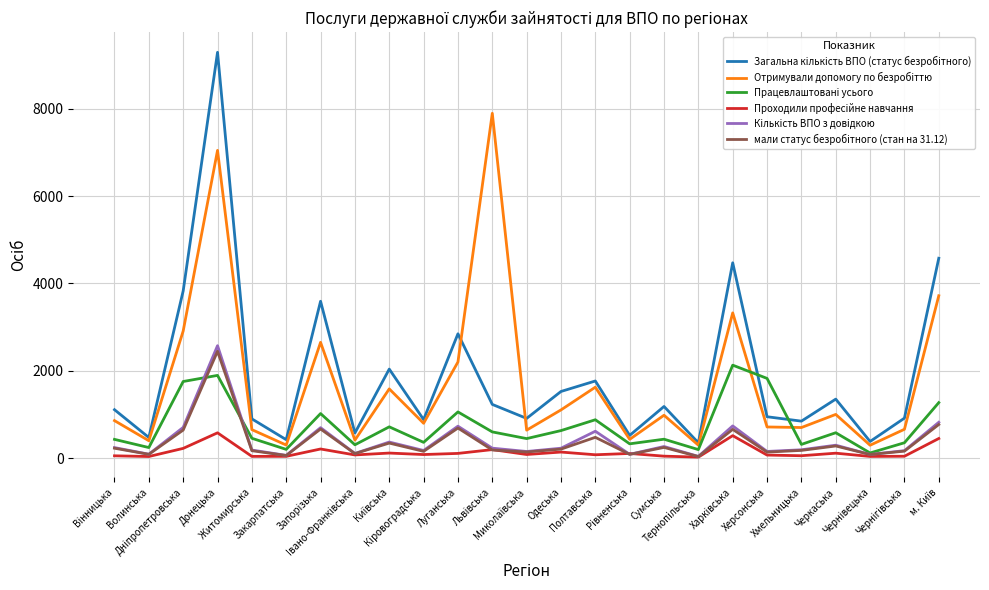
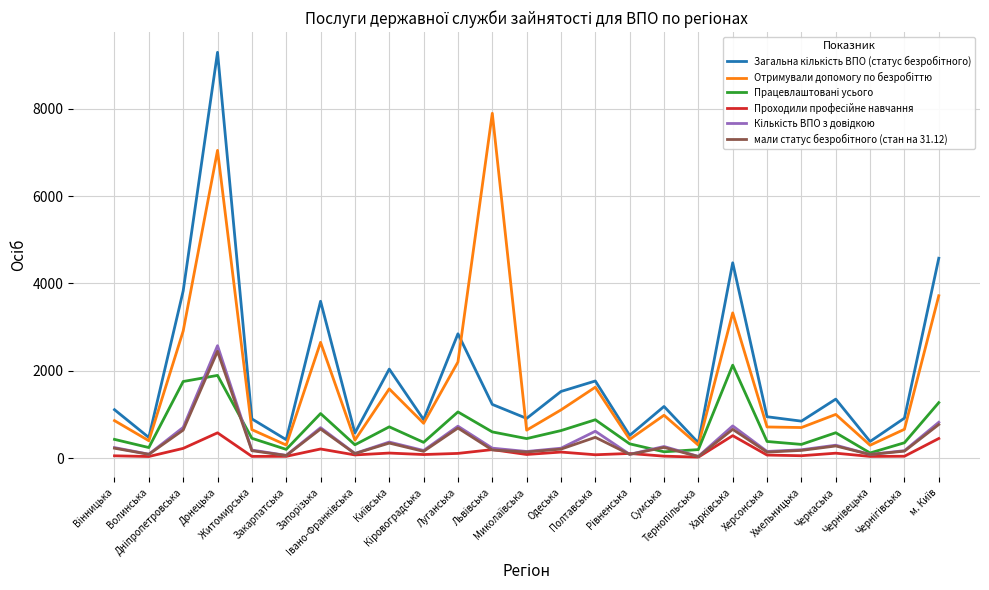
  {
    "Загальна кількість ВПО (статус безробітного)": {
      "Вінницька": 1100,
      "Волинська": 500,
      "Дніпропетровська": 3800,
      "Донецька": 9300,
      "Житомирська": 900,
      "Закарпатська": 400,
      "Запорізька": 3600,
      "Івано-Франківська": 600,
      "Київська": 2000,
      "Кіровоградська": 900,
      "Луганська": 2800,
      "Львівська": 1200,
      "Миколаївська": 900,
      "Одеська": 1500,
      "Полтавська": 1800,
      "Рівненська": 500,
      "Сумська": 1200,
      "Харківська": 4500,
      "Херсонська": 1000,
      "Хмельницька": 900,
      "Черкаська": 1400,
      "Чернівецька": 400,
      "Чернігівська": 900,
      "м. Київ": 4600
    },
    "Отримували допомогу по безробіттю": {
      "Вінницька": 900,
      "Волинська": 400,
      "Дніпропетровська": 2900,
      "Донецька": 7000,
      "Житомирська": 700,
      "Закарпатська": 300,
      "Запорізька": 2700,
      "Івано-Франківська": 400,
      "Київська": 1600,
      "Кіровоградська": 800,
      "Луганська": 2200,
      "Львівська": 7900,
      "Миколаївська": 600,
      "Одеська": 1100,
      "Полтавська": 1600,
      "Рівненська": 400,
      "Сумська": 1000,
      "Харківська": 3300,
      "Херсонська": 700,
      "Хмельницька": 700,
      "Черкаська": 1000,
      "Чернівецька": 300,
      "Чернігівська": 700,
      "м. Київ": 3700
    },
    "Працевлаштовані усього": {
      "Вінницька": 400,
      "Волинська": 200,
      "Дніпропетровська": 1800,
      "Донецька": 1900,
      "Житомирська": 500,
      "Закарпатська": 200,
      "Запорізька": 1000,
      "Івано-Франківська": 300,
      "Київська": 700,
      "Кіровоградська": 400,
      "Луганська": 1100,
      "Львівська": 600,
      "Миколаївська": 500,
      "Одеська": 600,
      "Полтавська": 900,
      "Рівненська": 300,
-     "Сумська": 400,
+     "Сумська": 100,
      "Тернопільська": 200,
      "Харківська": 2100,
-     "Херсонська": 1800,
+     "Херсонська": 400,
      "Хмельницька": 300,
      "Черкаська": 600,
      "Чернігівська": 400,
      "м. Київ": 1300
    },
    "Проходили професійне навчання": {
      "Вінницька": 100,
      "Дніпропетровська": 200,
      "Донецька": 600,
      "Житомирська": 0,
      "Запорізька": 200,
      "Київська": 100,
      "Кіровоградська": 100,
      "Луганська": 100,
      "Одеська": 100,
      "Полтавська": 100,
      "Сумська": 0,
      "Харківська": 500,
      "Херсонська": 100,
      "Хмельницька": 100,
      "Черкаська": 100,
      "Чернігівська": 0,
      "м. Київ": 500
    },
    "Кількість ВПО з довідкою": {
      "Дніпропетровська": 700,
      "Донецька": 2600,
      "Полтавська": 600,
      "Харківська": 700
    },
    "мали статус безробітного (стан на 31.12)": {
      "Дніпропетровська": 600,
      "Донецька": 2400,
      "Полтавська": 500,
      "Харківська": 700
    }
  }
